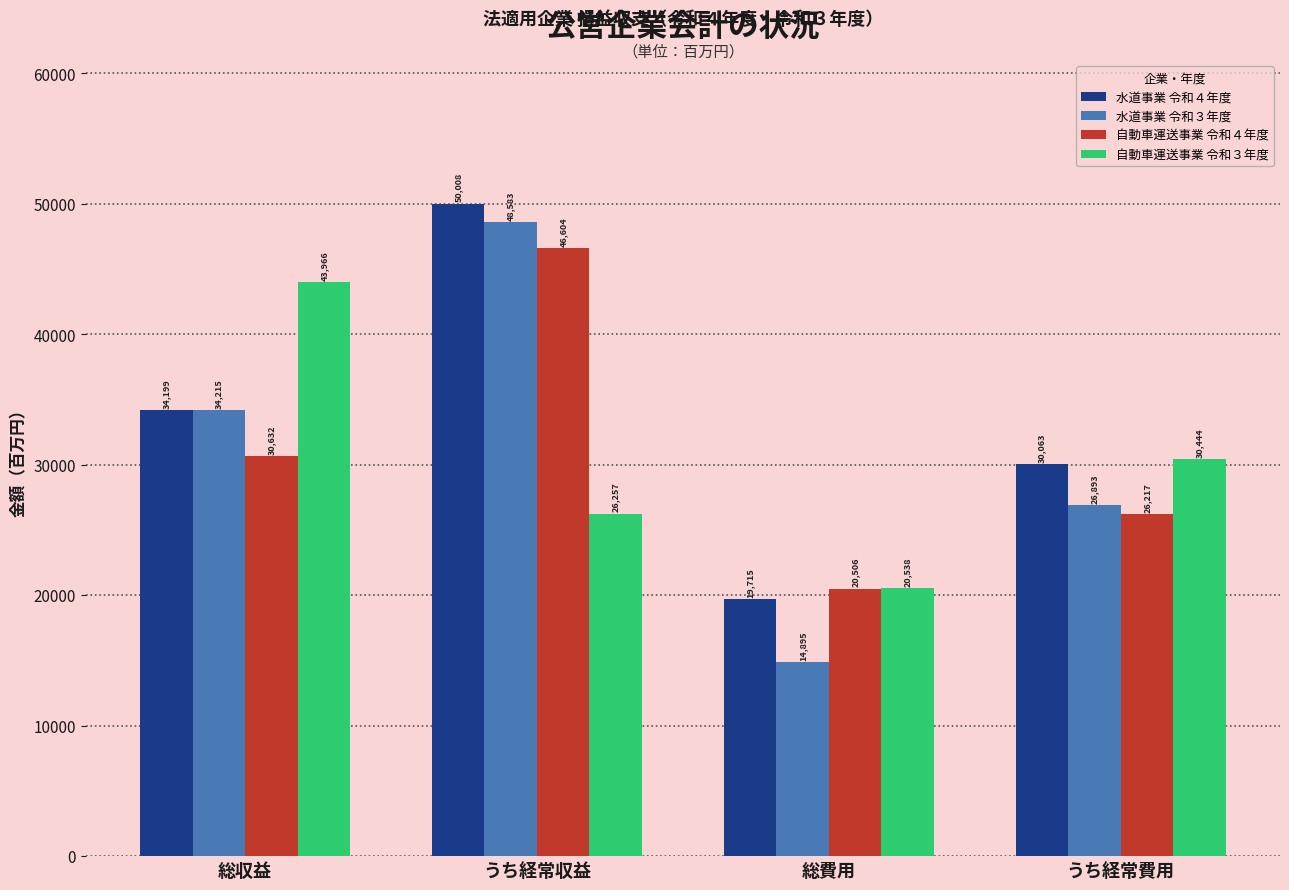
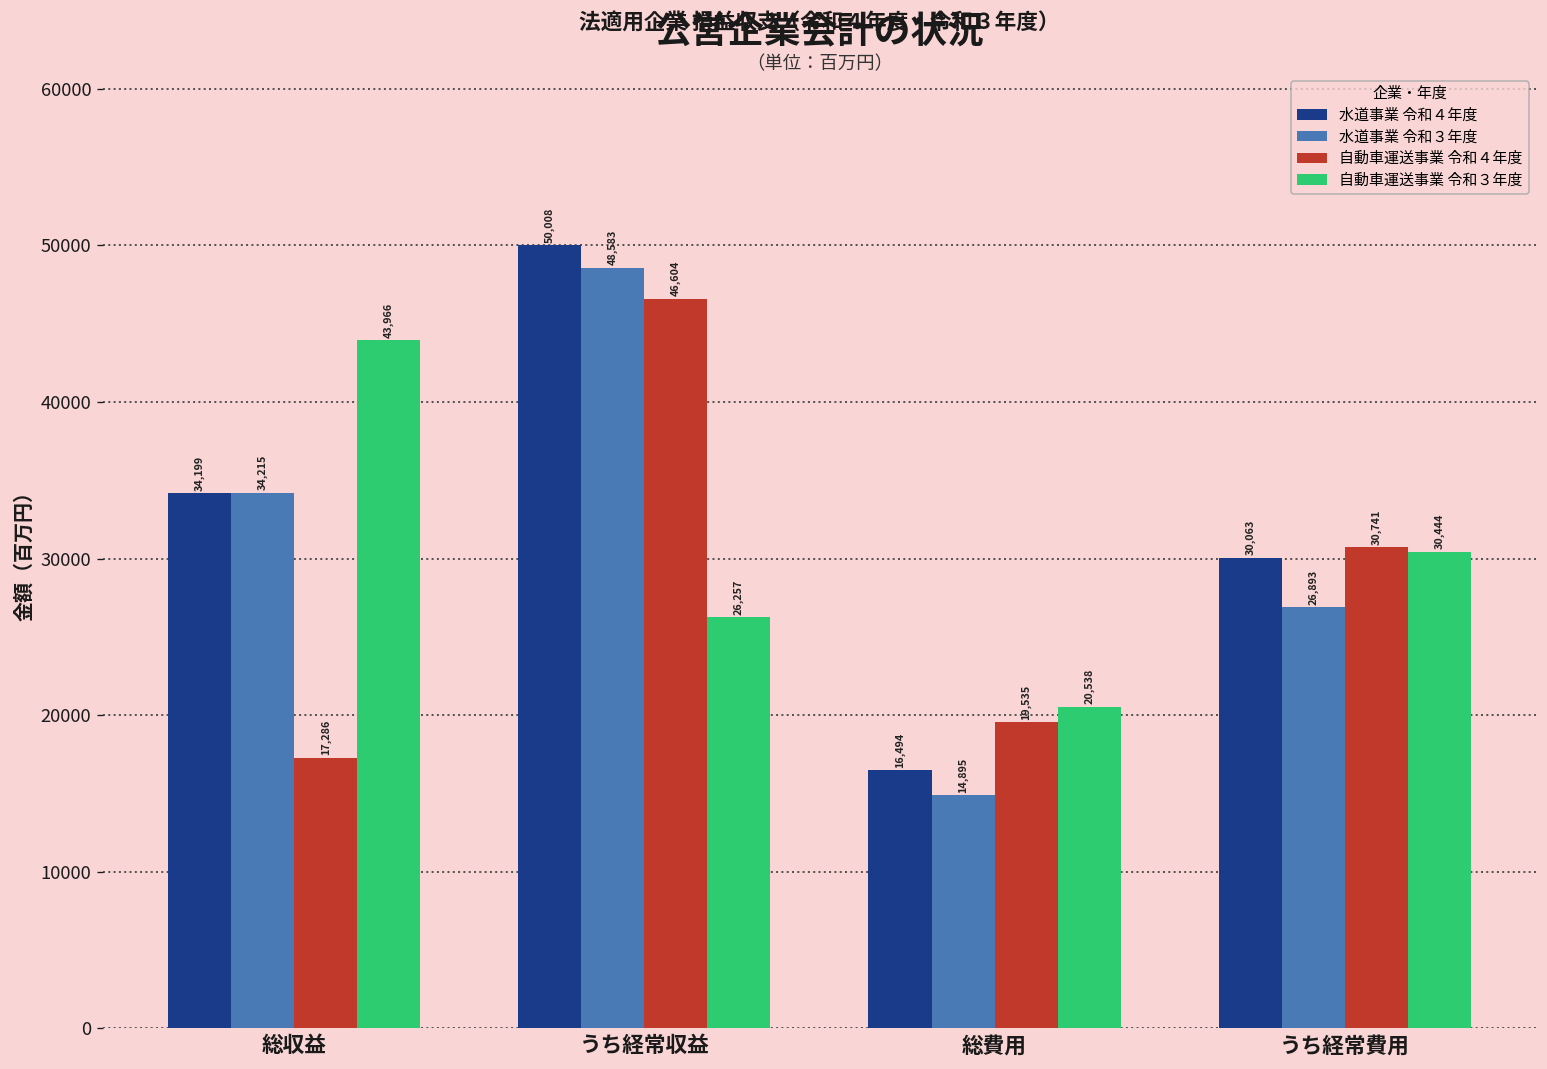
  {
    "水道事業 令和４年度": {
      "総収益": "34,199",
      "うち経常収益": "50,008",
-     "総費用": "19,715",
+     "総費用": "16,494",
      "うち経常費用": "30,063"
    },
    "水道事業 令和３年度": {
      "総収益": "34,215",
      "うち経常収益": "48,583",
      "総費用": "14,895",
      "うち経常費用": "26,893"
    },
    "自動車運送事業 令和４年度": {
-     "総収益": "30,632",
+     "総収益": "17,286",
      "うち経常収益": "46,604",
-     "総費用": "20,506",
-     "うち経常費用": "26,217"
+     "総費用": "19,535",
+     "うち経常費用": "30,741"
    },
    "自動車運送事業 令和３年度": {
      "総収益": "43,966",
      "うち経常収益": "26,257",
      "総費用": "20,538",
      "うち経常費用": "30,444"
    }
  }
